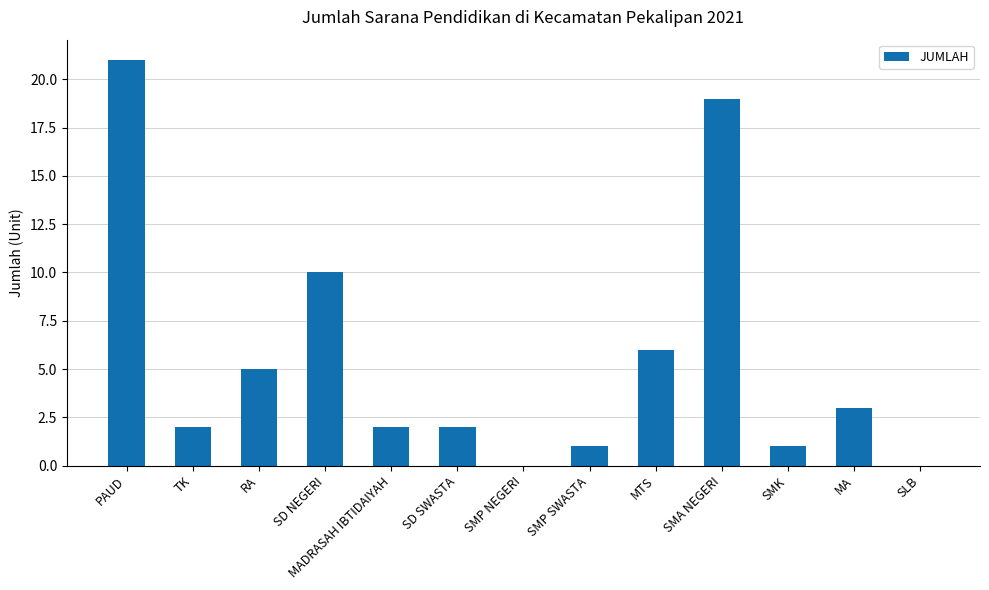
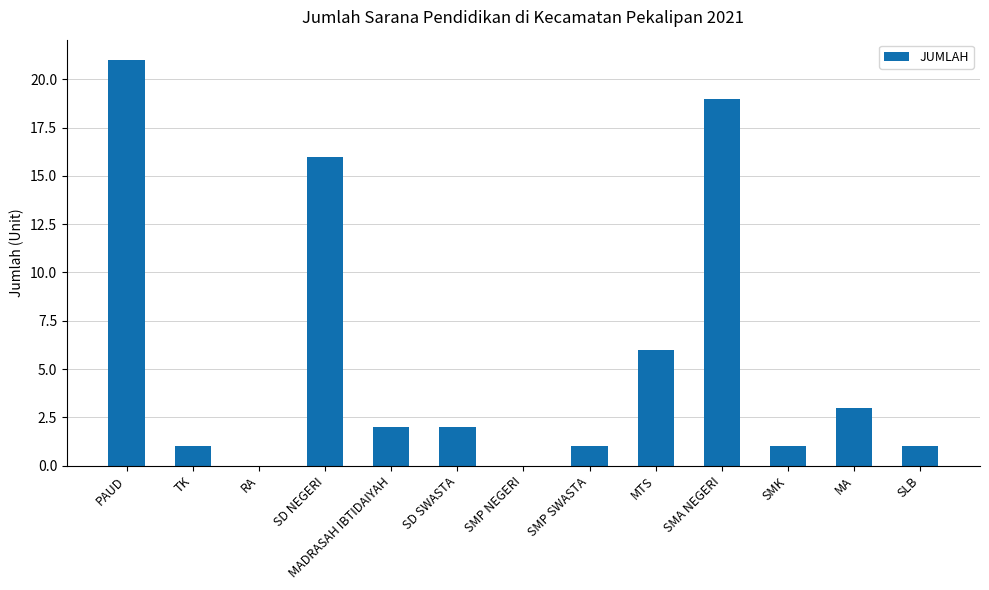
  {
    "PAUD": 21,
-   "TK": 2,
-   "RA": 5,
-   "SD NEGERI": 10,
+   "TK": 1,
+   "RA": 0,
+   "SD NEGERI": 16,
    "MADRASAH IBTIDAIYAH": 2,
    "SD SWASTA": 2,
    "SMP NEGERI": 0,
    "SMP SWASTA": 1,
    "MTS": 6,
    "SMA NEGERI": 19,
    "SMK": 1,
    "MA": 3,
-   "SLB": 0
+   "SLB": 1
  }
